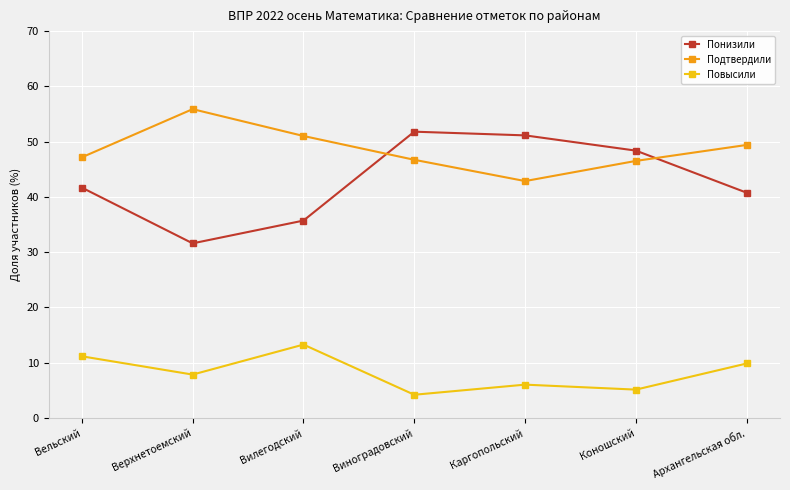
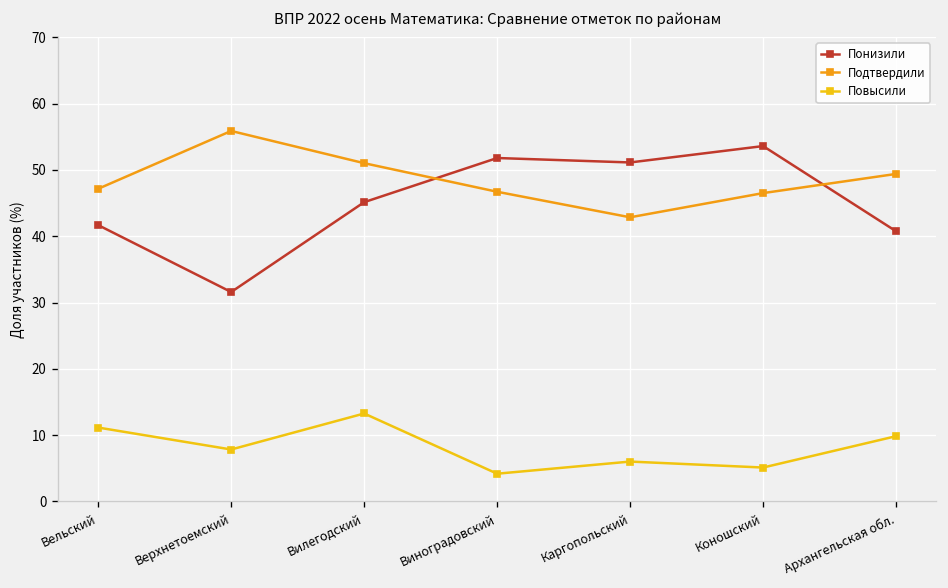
  {
    "Понизили": {
      "Вельский": 42,
      "Верхнетоемский": 32,
-     "Вилегодский": 36,
+     "Вилегодский": 45,
      "Виноградовский": 52,
      "Каргопольский": 51,
-     "Коношский": 48,
+     "Коношский": 54,
      "Архангельская обл.": 41
    }
  }
